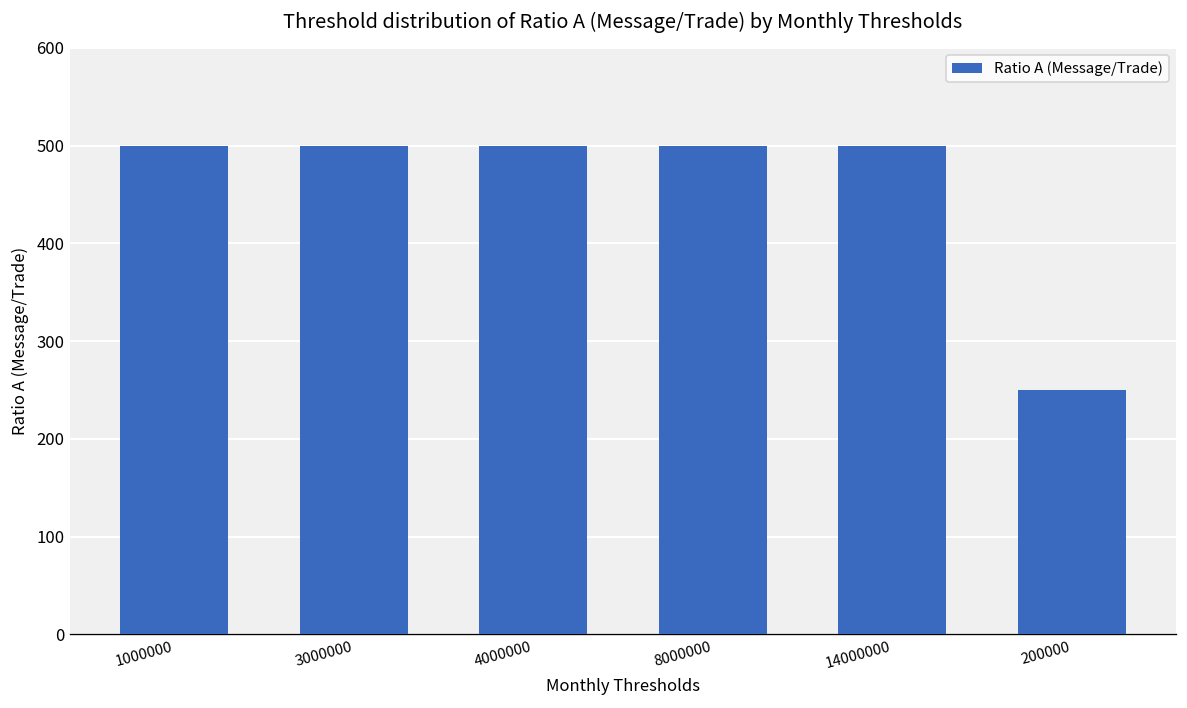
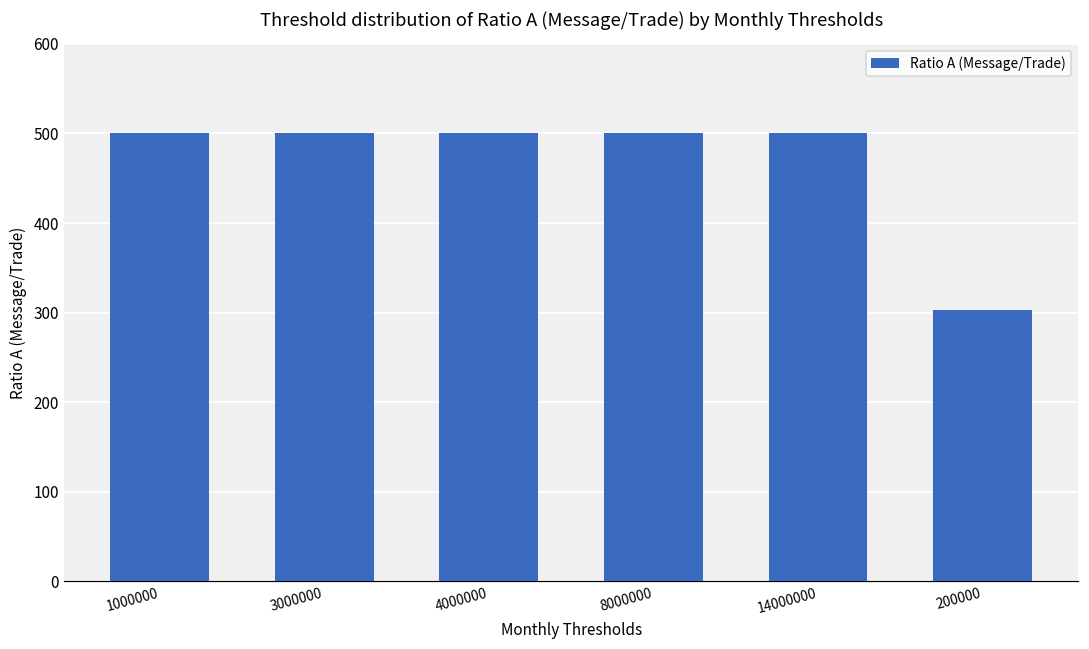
  {
    "1000000": 500,
    "3000000": 500,
    "4000000": 500,
    "8000000": 500,
    "14000000": 500,
-   "200000": 250
+   "200000": 300
  }
